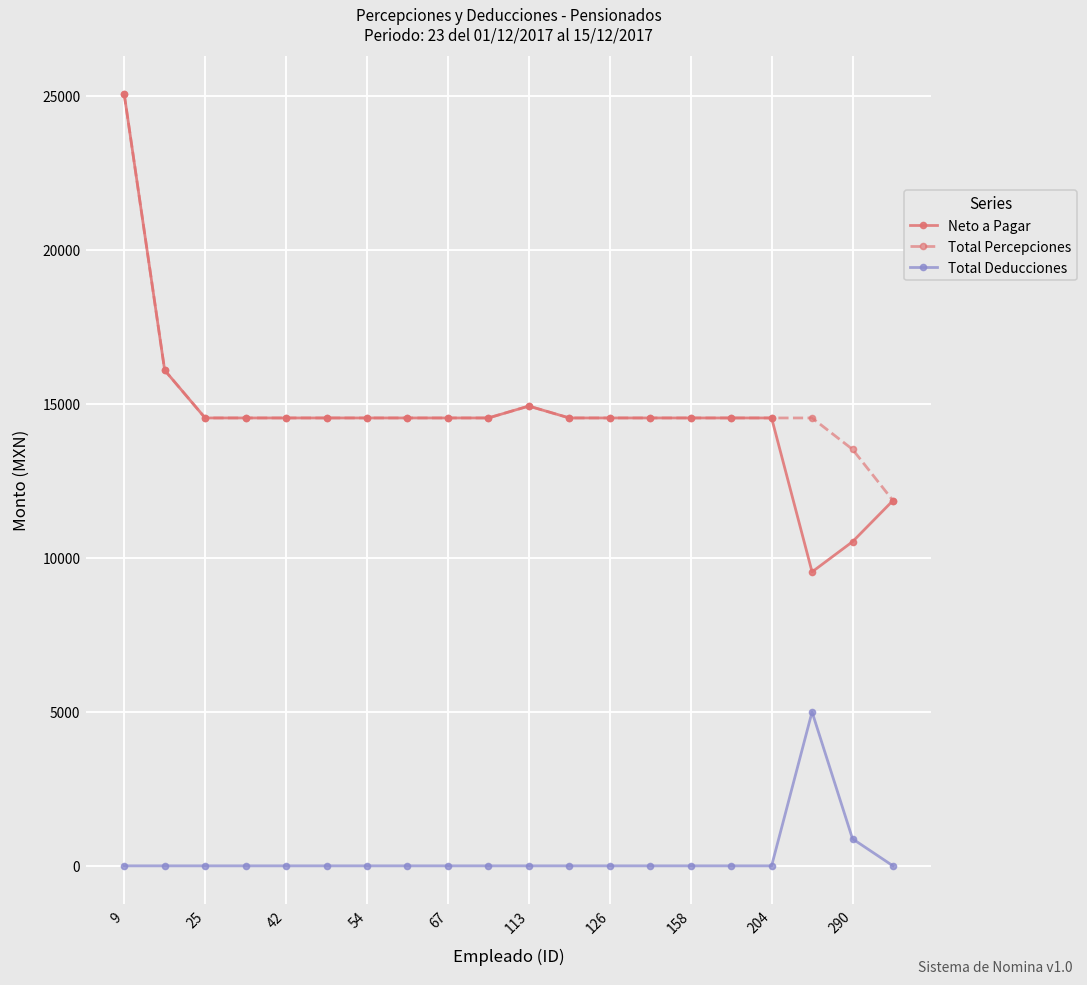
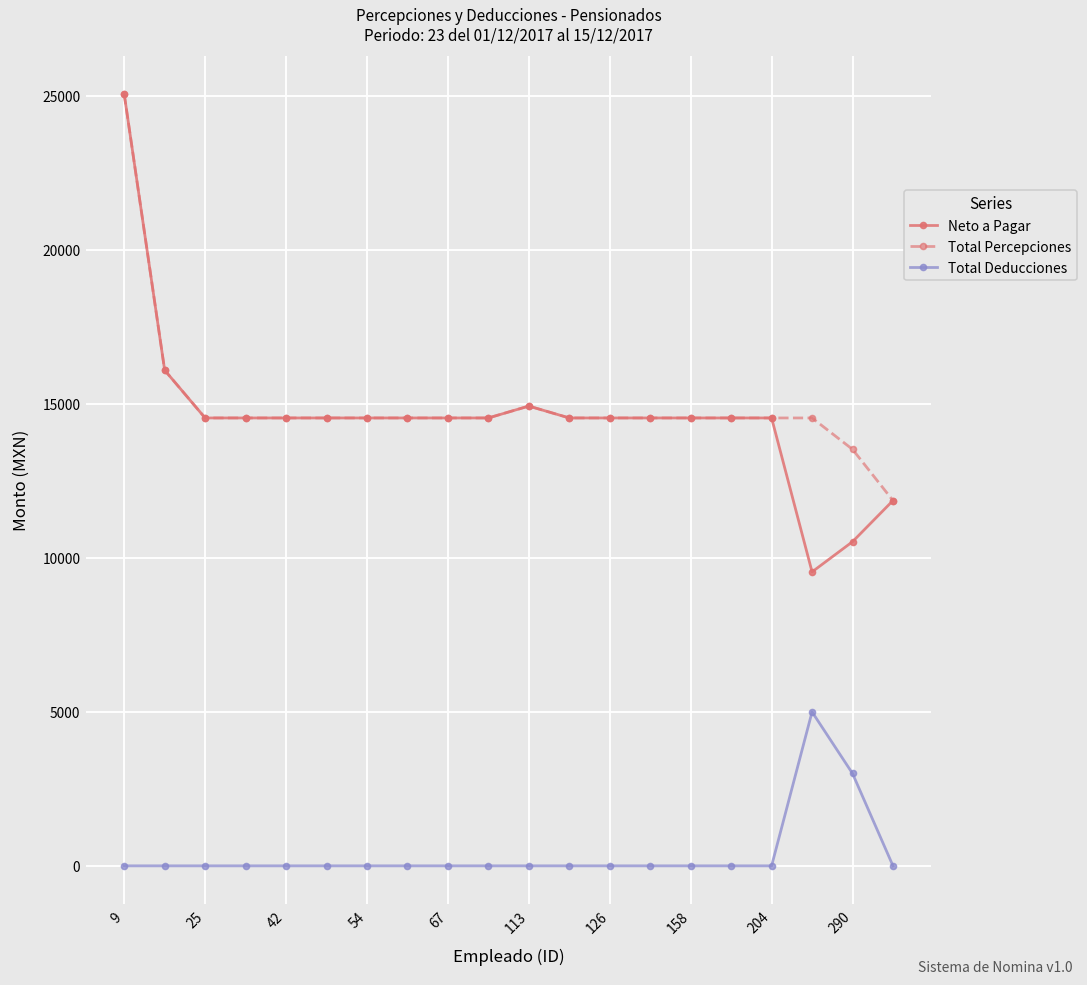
  {
    "Total Deducciones": {
      "9": 0,
      "25": 0,
      "42": 0,
      "54": 0,
      "67": 0,
      "113": 0,
      "126": 0,
      "158": 0,
      "204": 0,
-     "290": 900
+     "290": 3000
    }
  }
